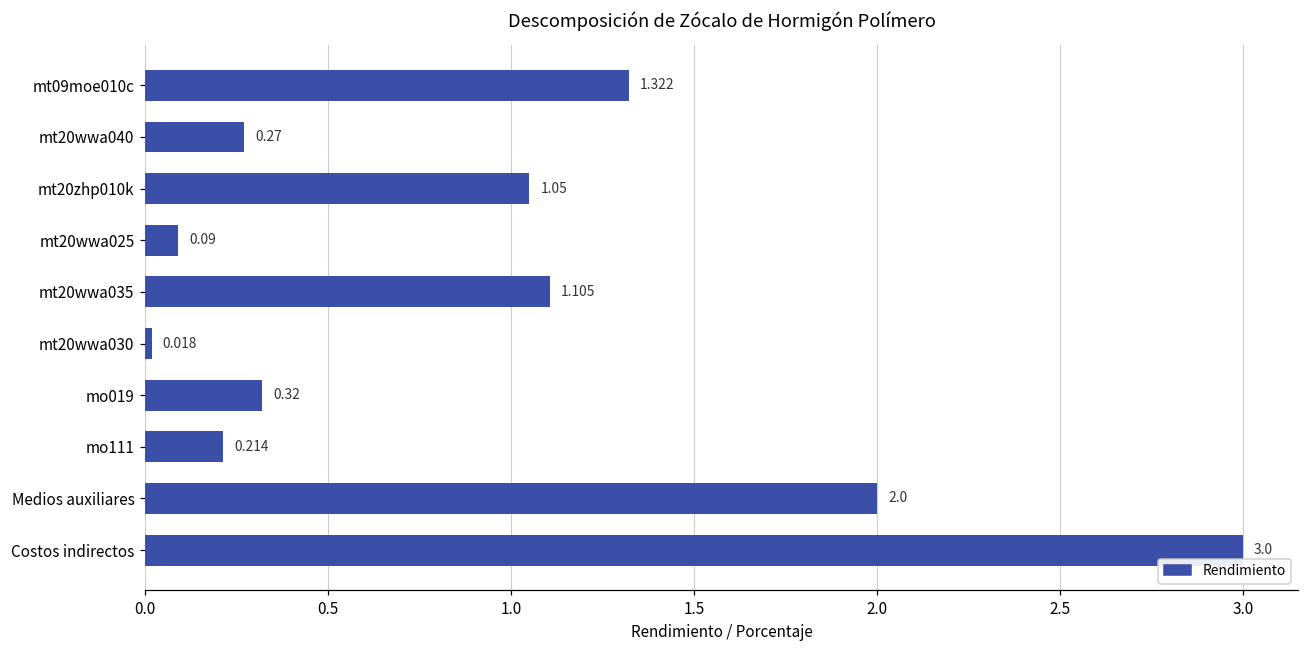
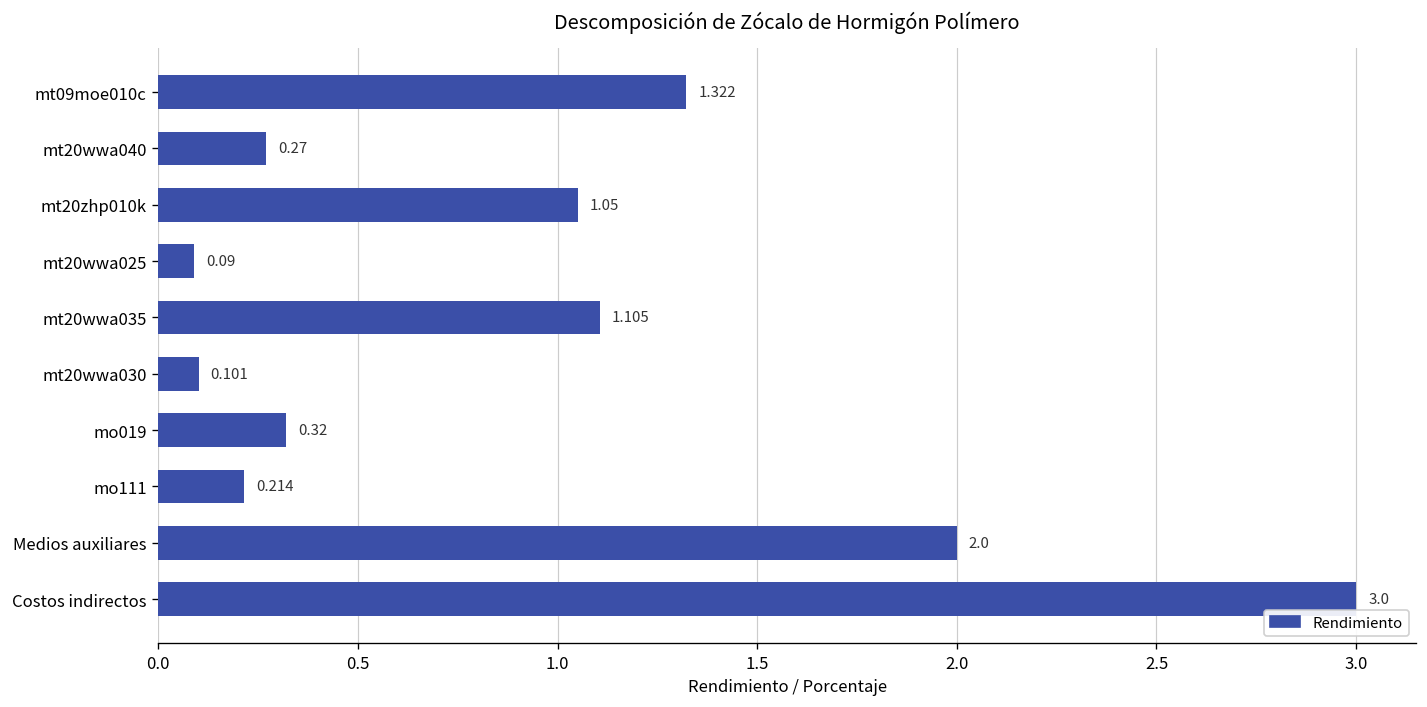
  {
    "mt09moe010c": 1.322,
    "mt20wwa040": 0.27,
    "mt20zhp010k": 1.05,
    "mt20wwa025": 0.09,
    "mt20wwa035": 1.105,
-   "mt20wwa030": 0.018,
+   "mt20wwa030": 0.101,
    "mo019": 0.32,
    "mo111": 0.214,
    "Medios auxiliares": 2.0,
    "Costos indirectos": 3.0
  }
